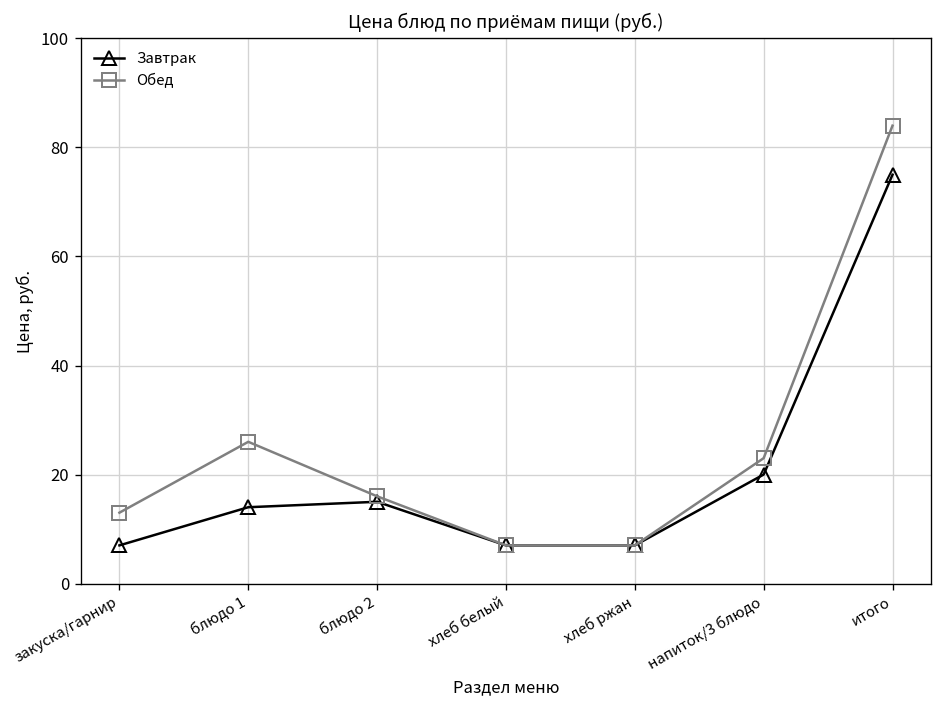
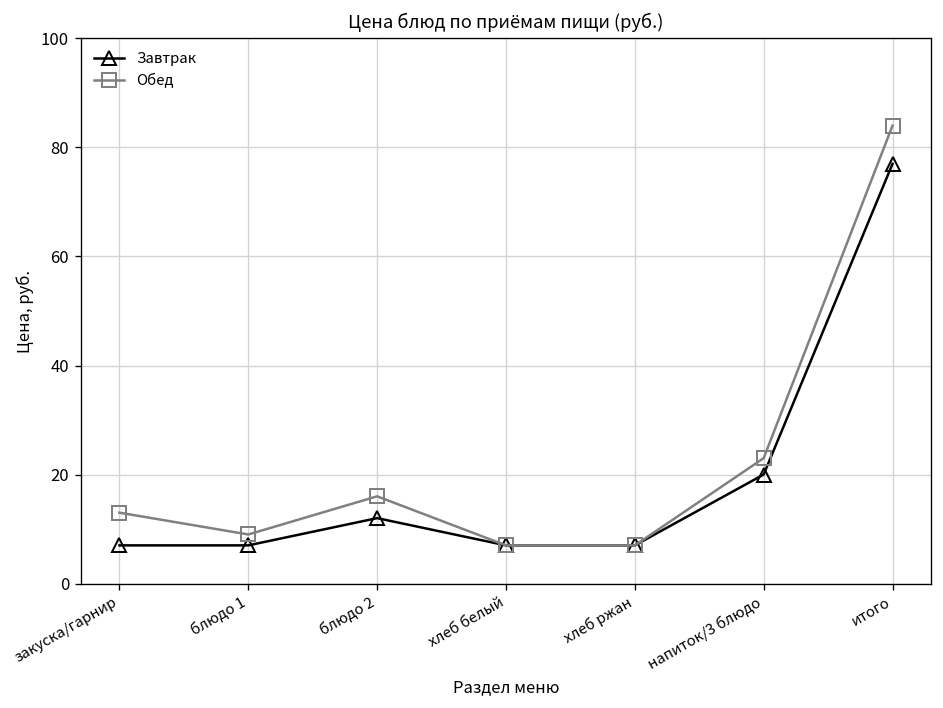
  {
    "Завтрак": {
      "закуска/гарнир": 7,
-     "блюдо 1": 14,
-     "блюдо 2": 15,
+     "блюдо 1": 7,
+     "блюдо 2": 12,
      "напиток/3 блюдо": 20,
-     "итого": 75
+     "итого": 77
    },
    "Обед": {
      "закуска/гарнир": 13,
-     "блюдо 1": 26,
+     "блюдо 1": 9,
      "блюдо 2": 16,
      "напиток/3 блюдо": 23,
      "итого": 84
    }
  }
